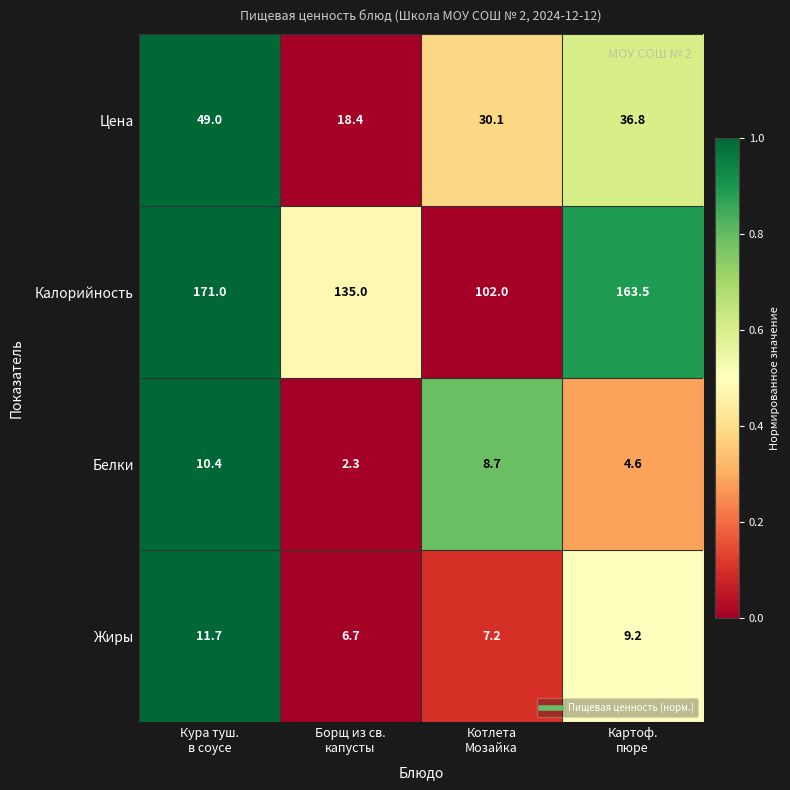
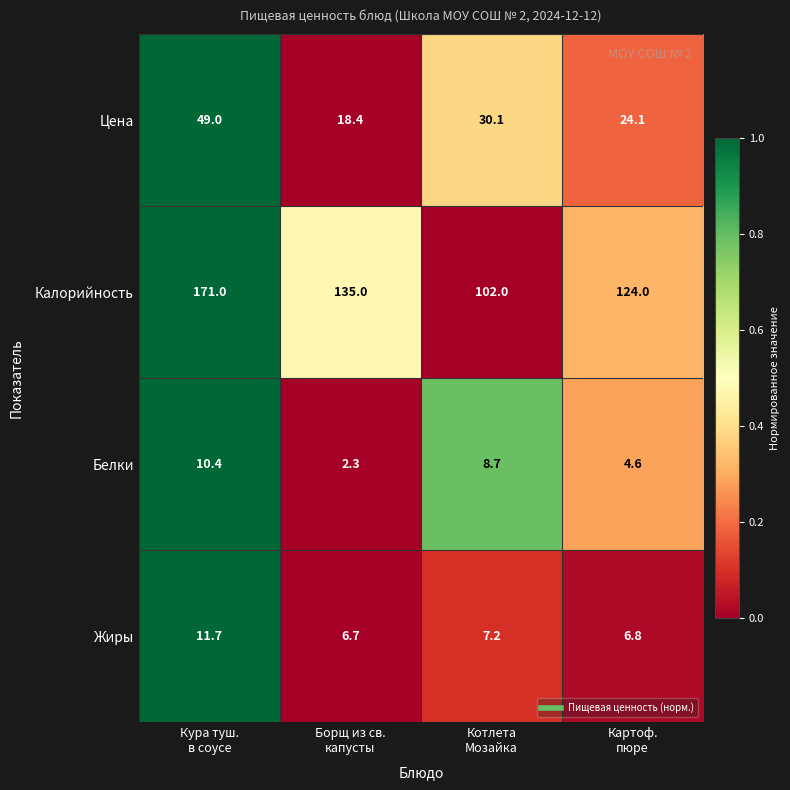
  {
    "Цена": {
      "Кура туш. в соусе": 49.0,
      "Борщ из св. капусты": 18.4,
      "Котлета Мозайка": 30.1,
-     "Картоф. пюре": 36.8
+     "Картоф. пюре": 24.1
    },
    "Калорийность": {
      "Кура туш. в соусе": 171.0,
      "Борщ из св. капусты": 135.0,
      "Котлета Мозайка": 102.0,
-     "Картоф. пюре": 163.5
+     "Картоф. пюре": 124.0
    },
    "Белки": {
      "Кура туш. в соусе": 10.4,
      "Борщ из св. капусты": 2.3,
      "Котлета Мозайка": 8.7,
      "Картоф. пюре": 4.6
    },
    "Жиры": {
      "Кура туш. в соусе": 11.7,
      "Борщ из св. капусты": 6.7,
      "Котлета Мозайка": 7.2,
-     "Картоф. пюре": 9.2
+     "Картоф. пюре": 6.8
    }
  }
